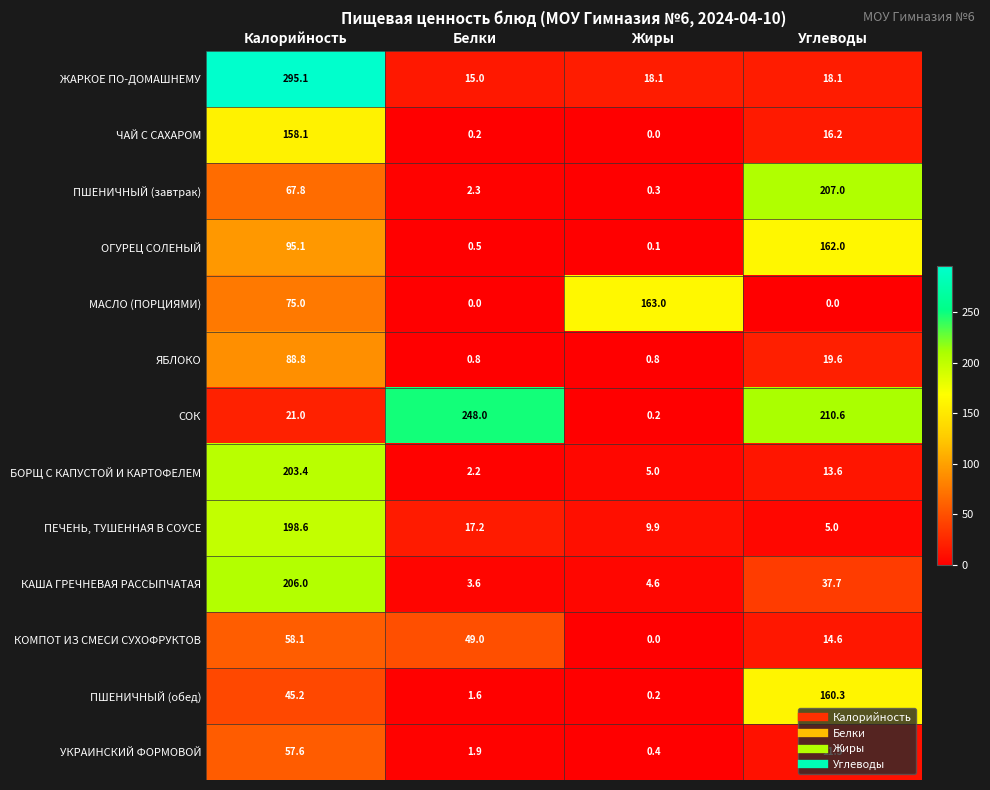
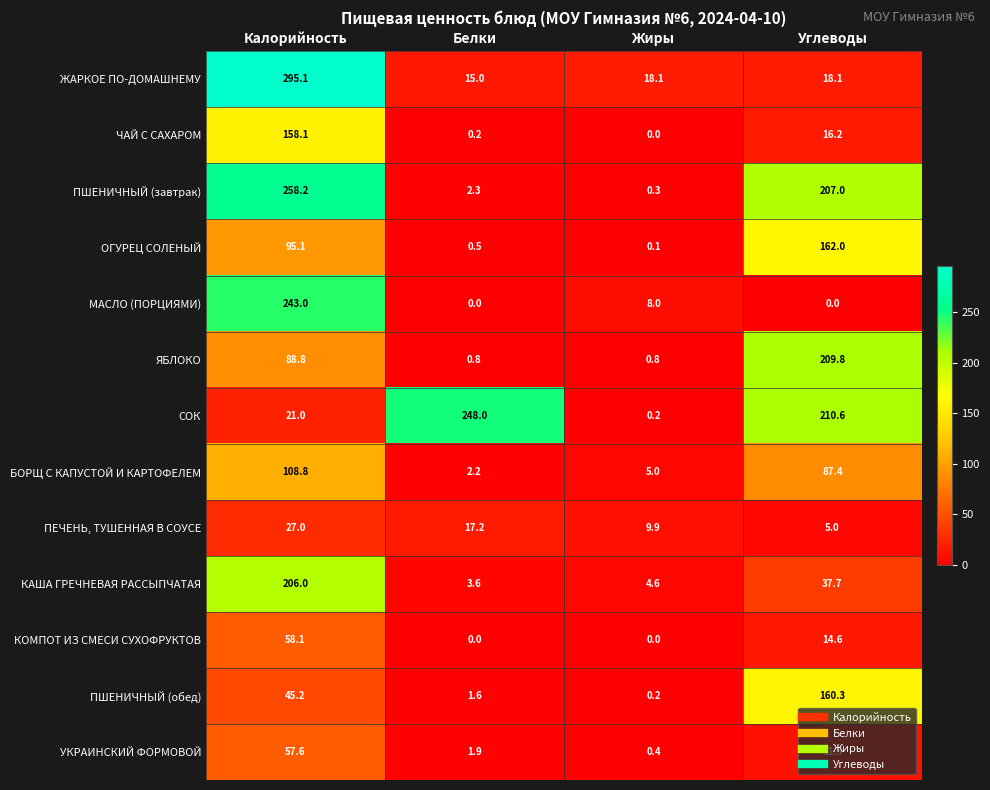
  {
    "ЖАРКОЕ ПО-ДОМАШНЕМУ": {
      "Калорийность": 295.1,
      "Белки": 15.0,
      "Жиры": 18.1,
      "Углеводы": 18.1
    },
    "ЧАЙ С САХАРОМ": {
      "Калорийность": 158.1,
      "Белки": 0.2,
      "Жиры": 0.0,
      "Углеводы": 16.2
    },
    "ПШЕНИЧНЫЙ (завтрак)": {
-     "Калорийность": 67.8,
+     "Калорийность": 258.2,
      "Белки": 2.3,
      "Жиры": 0.3,
      "Углеводы": 207.0
    },
    "ОГУРЕЦ СОЛЕНЫЙ": {
      "Калорийность": 95.1,
      "Белки": 0.5,
      "Жиры": 0.1,
      "Углеводы": 162.0
    },
    "МАСЛО (ПОРЦИЯМИ)": {
-     "Калорийность": 75.0,
+     "Калорийность": 243.0,
      "Белки": 0.0,
-     "Жиры": 163.0,
+     "Жиры": 8.0,
      "Углеводы": 0.0
    },
    "ЯБЛОКО": {
      "Калорийность": 88.8,
      "Белки": 0.8,
      "Жиры": 0.8,
-     "Углеводы": 19.6
+     "Углеводы": 209.8
    },
    "СОК": {
      "Калорийность": 21.0,
      "Белки": 248.0,
      "Жиры": 0.2,
      "Углеводы": 210.6
    },
    "БОРЩ С КАПУСТОЙ И КАРТОФЕЛЕМ": {
-     "Калорийность": 203.4,
+     "Калорийность": 108.8,
      "Белки": 2.2,
      "Жиры": 5.0,
-     "Углеводы": 13.6
+     "Углеводы": 87.4
    },
    "ПЕЧЕНЬ, ТУШЕННАЯ В СОУСЕ": {
-     "Калорийность": 198.6,
+     "Калорийность": 27.0,
      "Белки": 17.2,
      "Жиры": 9.9,
      "Углеводы": 5.0
    },
    "КАША ГРЕЧНЕВАЯ РАССЫПЧАТАЯ": {
      "Калорийность": 206.0,
      "Белки": 3.6,
      "Жиры": 4.6,
      "Углеводы": 37.7
    },
    "КОМПОТ ИЗ СМЕСИ СУХОФРУКТОВ": {
      "Калорийность": 58.1,
-     "Белки": 49.0,
+     "Белки": 0.0,
      "Жиры": 0.0,
      "Углеводы": 14.6
    },
    "ПШЕНИЧНЫЙ (обед)": {
      "Калорийность": 45.2,
      "Белки": 1.6,
      "Жиры": 0.2,
      "Углеводы": 160.3
    },
    "УКРАИНСКИЙ ФОРМОВОЙ": {
      "Калорийность": 57.6,
      "Белки": 1.9,
      "Жиры": 0.4
    }
  }
